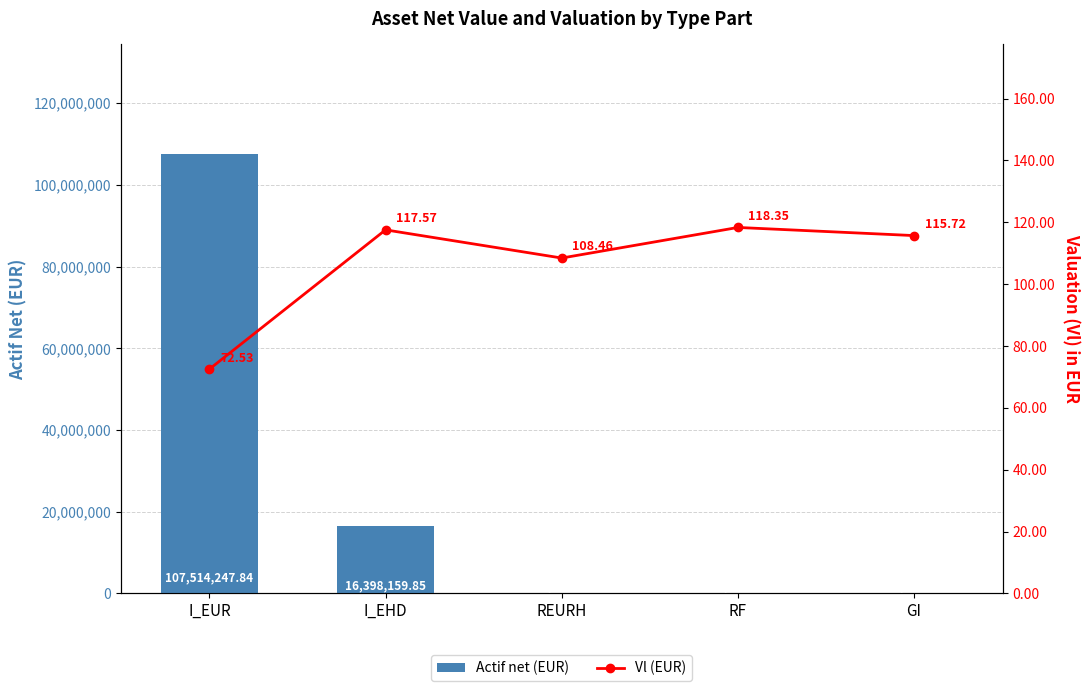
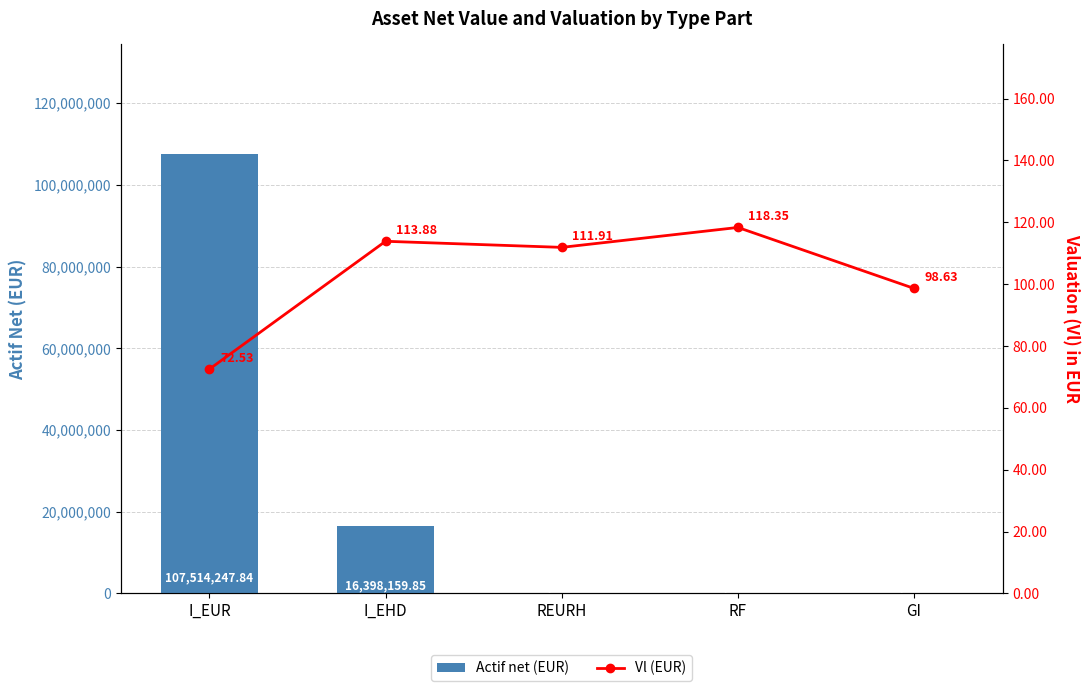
  {
    "Actif net (EUR)": {
      "I_EUR": "107,514,247.84",
      "I_EHD": "16,398,159.85"
    },
    "Vl (EUR)": {
      "I_EUR": "72.53",
-     "I_EHD": "117.57",
-     "REURH": "108.46",
+     "I_EHD": "113.88",
+     "REURH": "111.91",
      "RF": "118.35",
-     "GI": "115.72"
+     "GI": "98.63"
    }
  }
